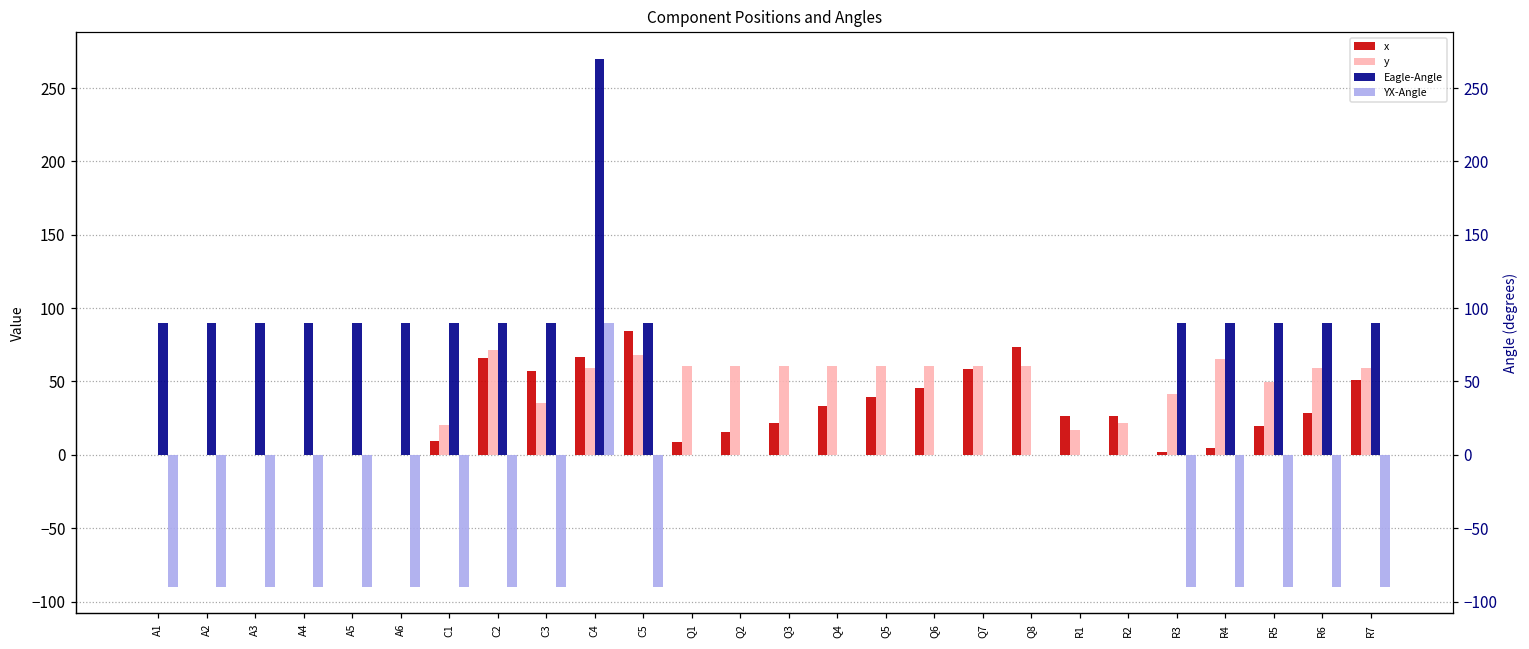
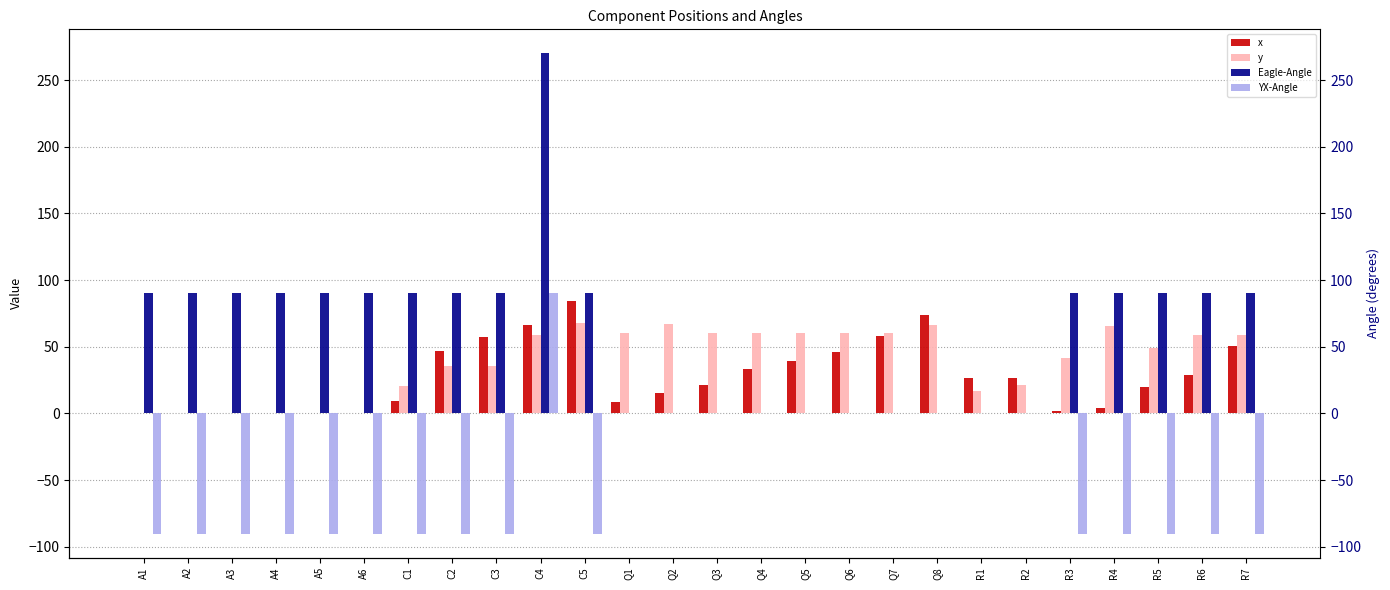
  {
    "x": {
      "A1": 0,
      "A2": 0,
      "A3": 0,
      "A4": 0,
      "A5": 0,
      "A6": 0,
      "C1": 9,
-     "C2": 66,
+     "C2": 47,
      "C3": 57,
      "C4": 67,
      "C5": 84,
      "Q1": 9,
      "Q2": 15,
      "Q3": 22,
      "Q4": 33,
      "Q5": 39,
      "Q6": 46,
      "Q7": 58,
      "Q8": 74,
      "R1": 27,
      "R2": 27,
      "R3": 2,
      "R4": 4,
      "R5": 19,
      "R6": 29,
      "R7": 51
    },
    "y": {
      "A1": 0,
      "A2": 0,
      "A3": 0,
      "A4": 0,
      "A5": 0,
      "A6": 0,
      "C1": 20,
-     "C2": 72,
+     "C2": 36,
      "C3": 36,
      "C4": 59,
      "C5": 68,
      "Q1": 60,
-     "Q2": 60,
+     "Q2": 67,
      "Q3": 60,
      "Q4": 60,
      "Q5": 60,
      "Q6": 60,
      "Q7": 60,
-     "Q8": 60,
+     "Q8": 67,
      "R1": 17,
      "R2": 22,
      "R3": 41,
      "R4": 65,
      "R5": 49,
      "R6": 59,
      "R7": 59
    },
    "Eagle-Angle": {
      "A1": 90,
      "A2": 90,
      "A3": 90,
      "A4": 90,
      "A5": 90,
      "A6": 90,
      "C1": 90,
      "C2": 90,
      "C3": 90,
      "C4": 270,
      "C5": 90,
      "Q1": 0,
      "Q2": 0,
      "Q3": 0,
      "Q4": 0,
      "Q5": 0,
      "Q6": 0,
      "Q7": 0,
      "Q8": 0,
      "R1": 0,
      "R2": 0,
      "R3": 90,
      "R4": 90,
      "R5": 90,
      "R6": 90,
      "R7": 90
    },
    "YX-Angle": {
      "A1": -90,
      "A2": -90,
      "A3": -90,
      "A4": -90,
      "A5": -90,
      "A6": -90,
      "C1": -90,
      "C2": -90,
      "C3": -90,
      "C4": 90,
      "C5": -90,
      "Q1": 0,
      "Q2": 0,
      "Q3": 0,
      "Q4": 0,
      "Q5": 0,
      "Q6": 0,
      "Q7": 0,
      "Q8": 0,
      "R1": 0,
      "R2": 0,
      "R3": -90,
      "R4": -90,
      "R5": -90,
      "R6": -90,
      "R7": -90
    }
  }
